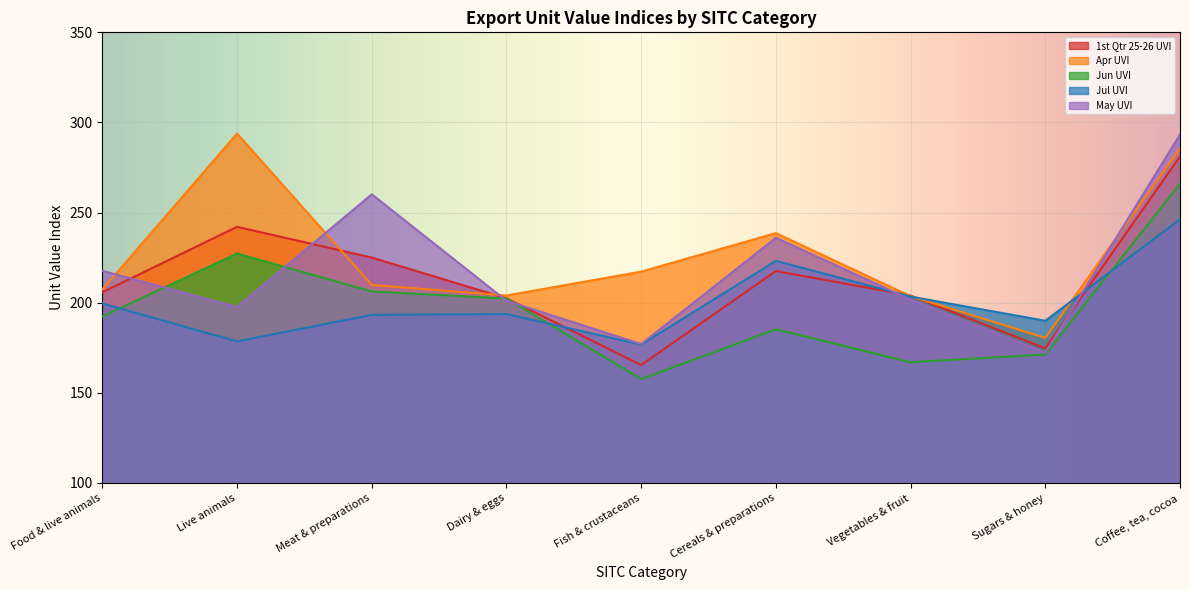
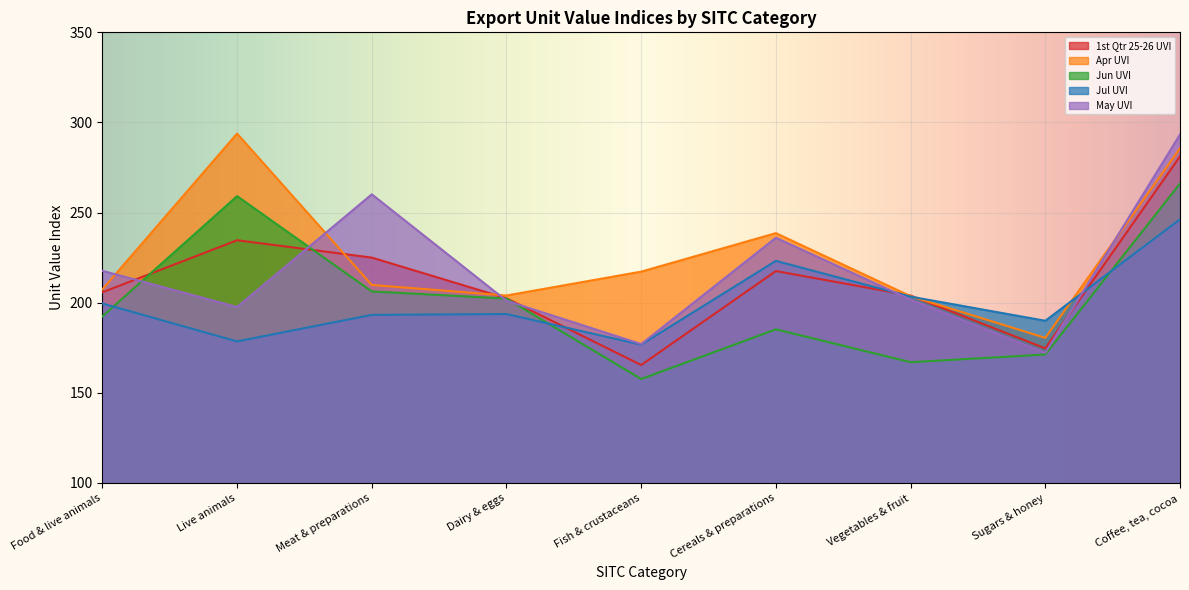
  {
    "1st Qtr 25-26 UVI": {
      "Food & live animals": 206,
-     "Live animals": 242,
+     "Live animals": 235,
      "Meat & preparations": 225,
      "Fish & crustaceans": 165,
      "Cereals & preparations": 218,
      "Sugars & honey": 175,
      "Coffee, tea, cocoa": 281
    },
    "Apr UVI": {
      "Food & live animals": 207,
      "Live animals": 294,
      "Meat & preparations": 210,
      "Dairy & eggs": 204,
      "Fish & crustaceans": 217,
      "Cereals & preparations": 239,
      "Sugars & honey": 181,
      "Coffee, tea, cocoa": 286
    },
    "Jun UVI": {
      "Food & live animals": 192,
-     "Live animals": 227,
+     "Live animals": 259,
      "Meat & preparations": 206,
      "Fish & crustaceans": 158,
      "Cereals & preparations": 185,
      "Vegetables & fruit": 167,
      "Coffee, tea, cocoa": 266
    },
    "Jul UVI": {
      "Food & live animals": 200,
      "Live animals": 179,
      "Meat & preparations": 193,
      "Dairy & eggs": 194,
      "Cereals & preparations": 223,
      "Sugars & honey": 190,
      "Coffee, tea, cocoa": 246
    },
    "May UVI": {
      "Food & live animals": 218,
      "Live animals": 198,
      "Meat & preparations": 260,
      "Cereals & preparations": 236,
      "Vegetables & fruit": 202,
      "Coffee, tea, cocoa": 293
    }
  }
